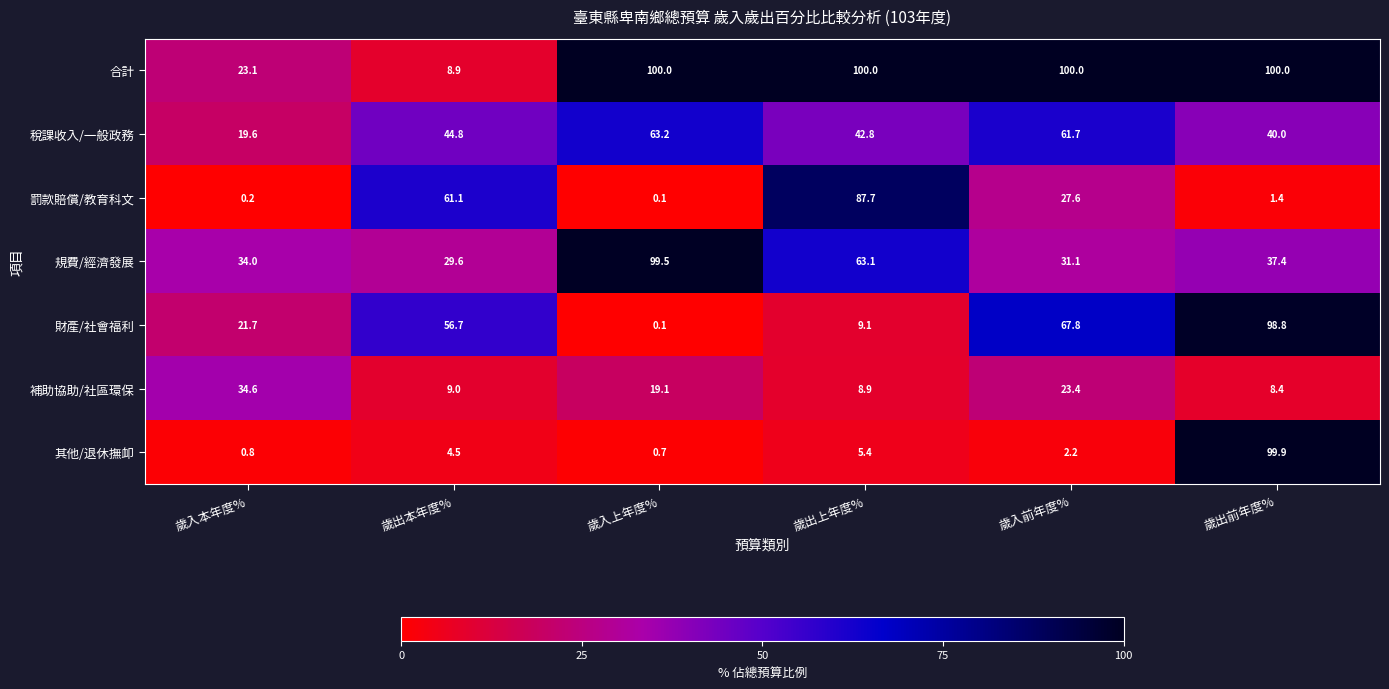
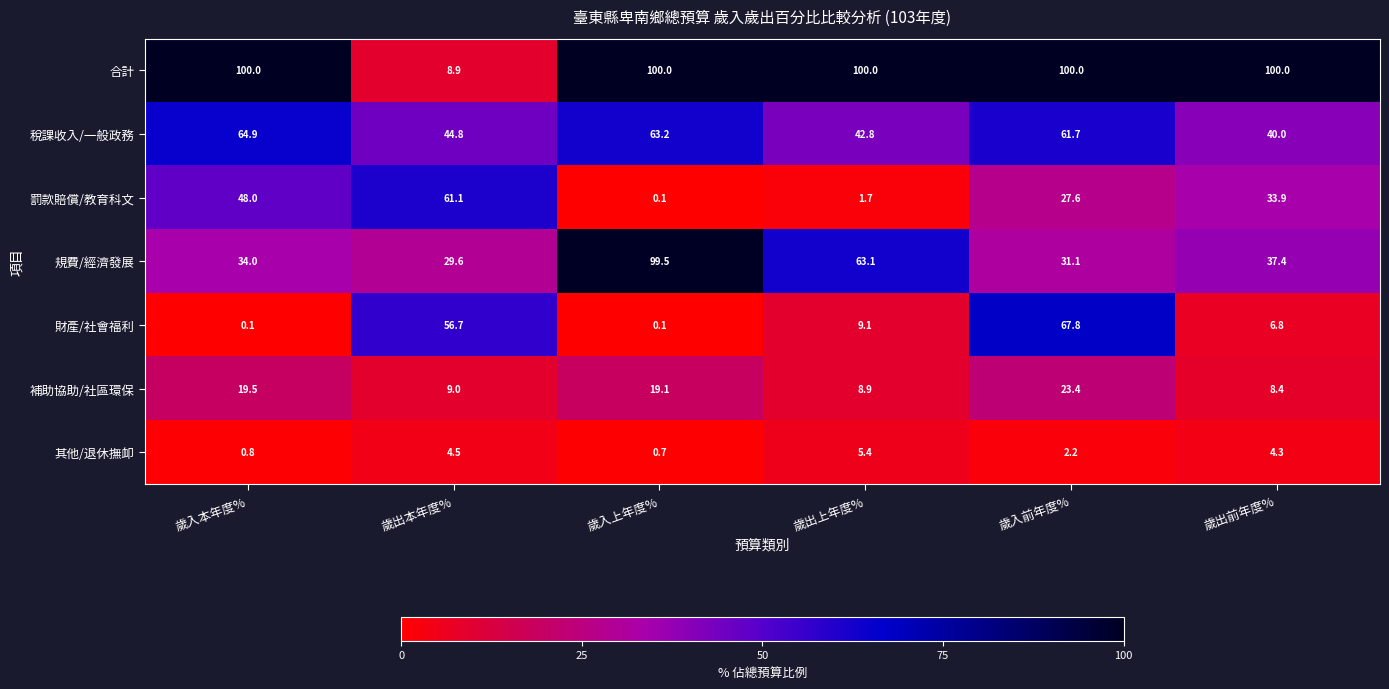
  {
    "合計": {
-     "歲入本年度%": 23.1,
+     "歲入本年度%": 100.0,
      "歲出本年度%": 8.9,
      "歲入上年度%": 100.0,
      "歲出上年度%": 100.0,
      "歲入前年度%": 100.0,
      "歲出前年度%": 100.0
    },
    "稅課收入/一般政務": {
-     "歲入本年度%": 19.6,
+     "歲入本年度%": 64.9,
      "歲出本年度%": 44.8,
      "歲入上年度%": 63.2,
      "歲出上年度%": 42.8,
      "歲入前年度%": 61.7,
      "歲出前年度%": 40.0
    },
    "罰款賠償/教育科文": {
-     "歲入本年度%": 0.2,
+     "歲入本年度%": 48.0,
      "歲出本年度%": 61.1,
      "歲入上年度%": 0.1,
-     "歲出上年度%": 87.7,
+     "歲出上年度%": 1.7,
      "歲入前年度%": 27.6,
-     "歲出前年度%": 1.4
+     "歲出前年度%": 33.9
    },
    "規費/經濟發展": {
      "歲入本年度%": 34.0,
      "歲出本年度%": 29.6,
      "歲入上年度%": 99.5,
      "歲出上年度%": 63.1,
      "歲入前年度%": 31.1,
      "歲出前年度%": 37.4
    },
    "財產/社會福利": {
-     "歲入本年度%": 21.7,
+     "歲入本年度%": 0.1,
      "歲出本年度%": 56.7,
      "歲入上年度%": 0.1,
      "歲出上年度%": 9.1,
      "歲入前年度%": 67.8,
-     "歲出前年度%": 98.8
+     "歲出前年度%": 6.8
    },
    "補助協助/社區環保": {
-     "歲入本年度%": 34.6,
+     "歲入本年度%": 19.5,
      "歲出本年度%": 9.0,
      "歲入上年度%": 19.1,
      "歲出上年度%": 8.9,
      "歲入前年度%": 23.4,
      "歲出前年度%": 8.4
    },
    "其他/退休撫卹": {
      "歲入本年度%": 0.8,
      "歲出本年度%": 4.5,
      "歲入上年度%": 0.7,
      "歲出上年度%": 5.4,
      "歲入前年度%": 2.2,
-     "歲出前年度%": 99.9
+     "歲出前年度%": 4.3
    }
  }
